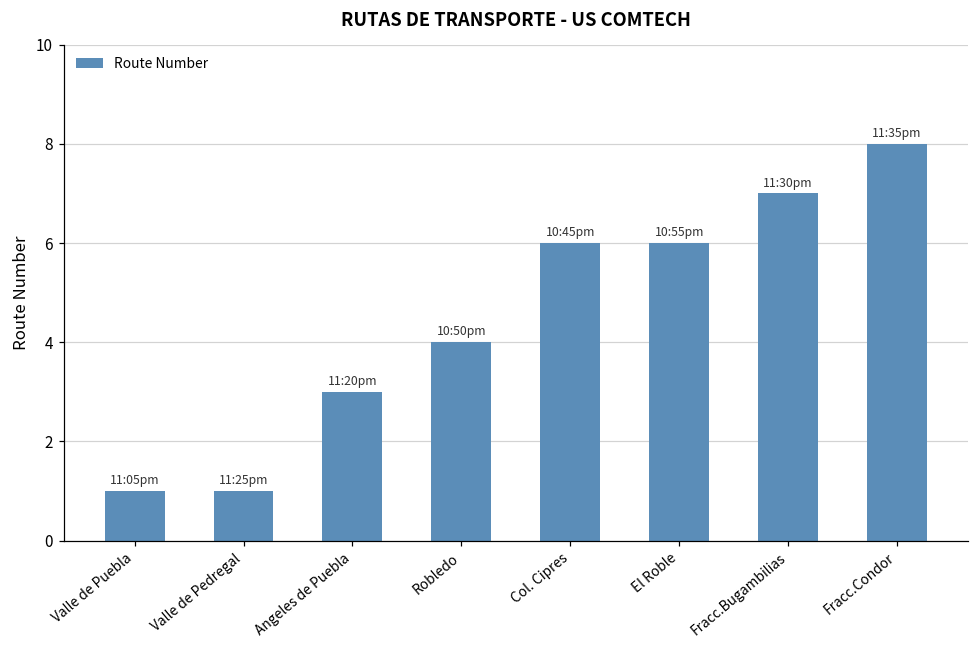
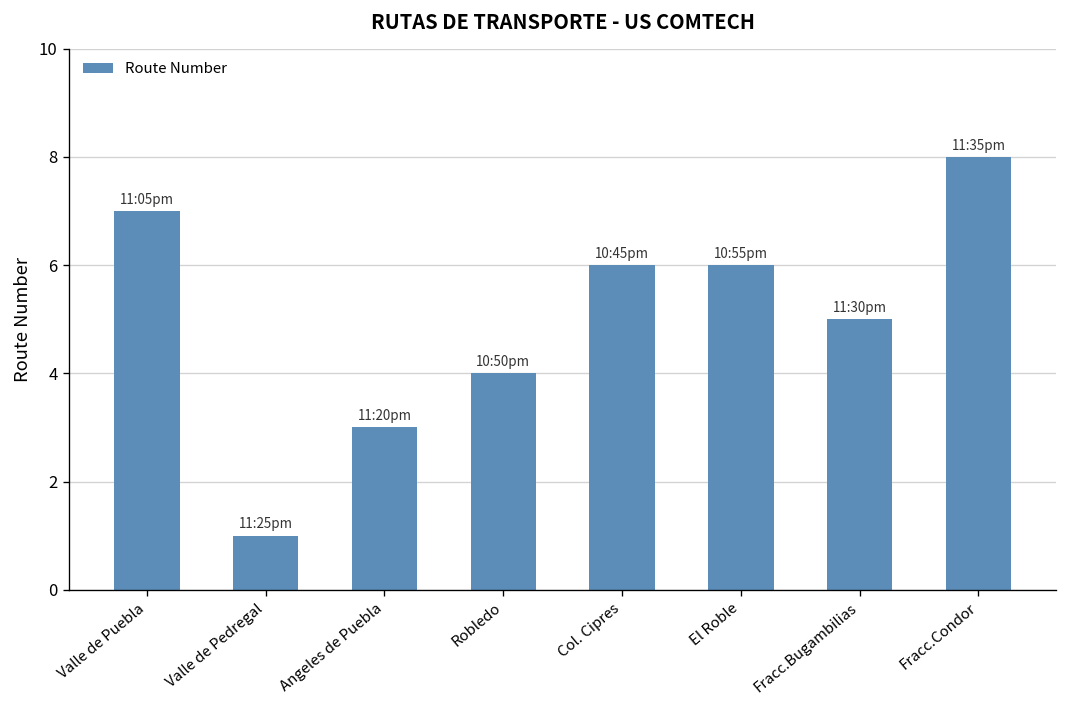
  {
-   "Valle de Puebla": 1,
-   "Fracc.Bugambilias": 7
+   "Valle de Puebla": 7,
+   "Fracc.Bugambilias": 5
  }
